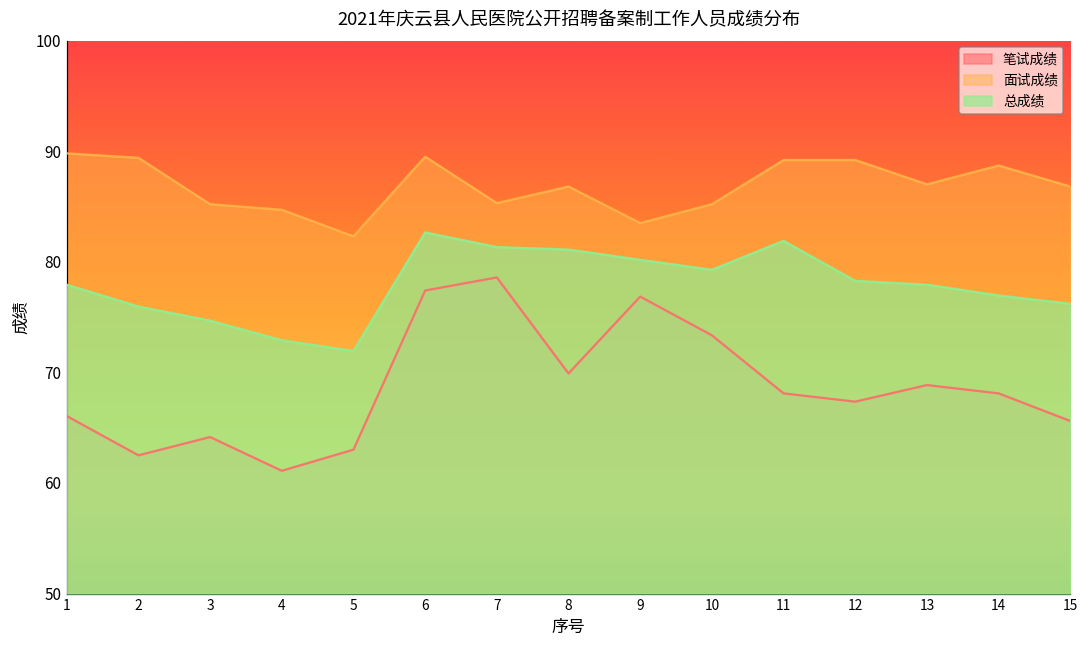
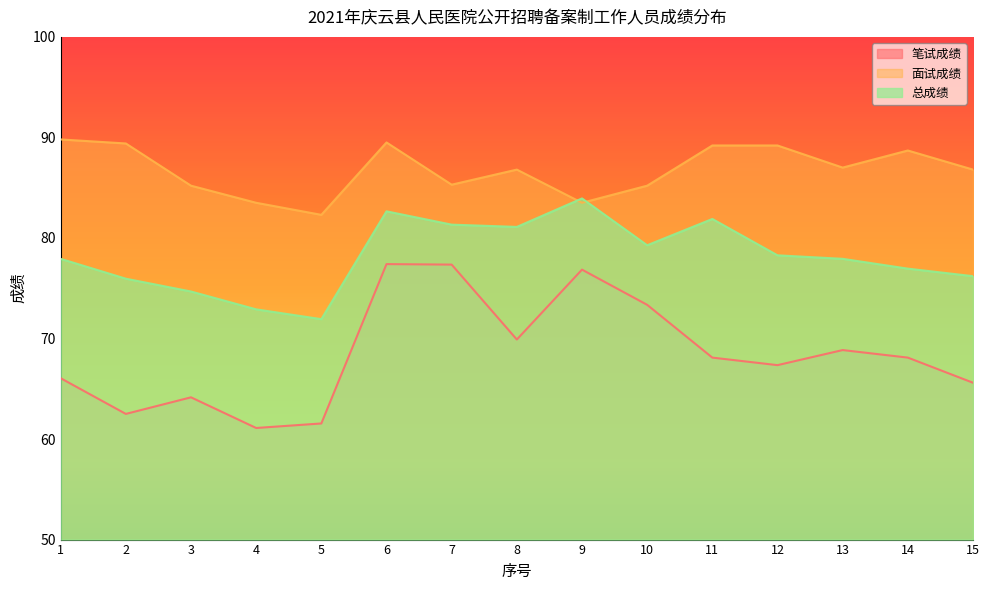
  {
    "笔试成绩": {
      "1": 66.1,
      "2": 62.5,
      "3": 64.2,
      "4": 61.1,
-     "5": 63.0,
+     "5": 61.6,
      "6": 77.4,
-     "7": 78.6,
+     "7": 77.4,
      "8": 69.9,
      "9": 76.9,
      "10": 73.4,
      "11": 68.1,
      "12": 67.4,
      "13": 68.9,
      "14": 68.1,
      "15": 65.6
    },
    "面试成绩": {
      "1": 89.8,
      "2": 89.4,
      "3": 85.2,
-     "4": 84.7,
+     "4": 83.5,
      "5": 82.3,
      "6": 89.5,
      "7": 85.3,
      "8": 86.8,
      "9": 83.5,
      "10": 85.2,
      "11": 89.2,
      "12": 89.2,
      "13": 87.0,
      "14": 88.7,
      "15": 86.8
    },
    "总成绩": {
      "1": 77.9,
      "2": 76.0,
      "3": 74.7,
      "4": 72.9,
      "5": 71.9,
      "6": 82.7,
      "7": 81.3,
      "8": 81.1,
-     "9": 80.2,
+     "9": 83.9,
      "10": 79.3,
      "11": 81.9,
      "12": 78.3,
      "13": 77.9,
      "14": 77.0,
      "15": 76.2
    }
  }
